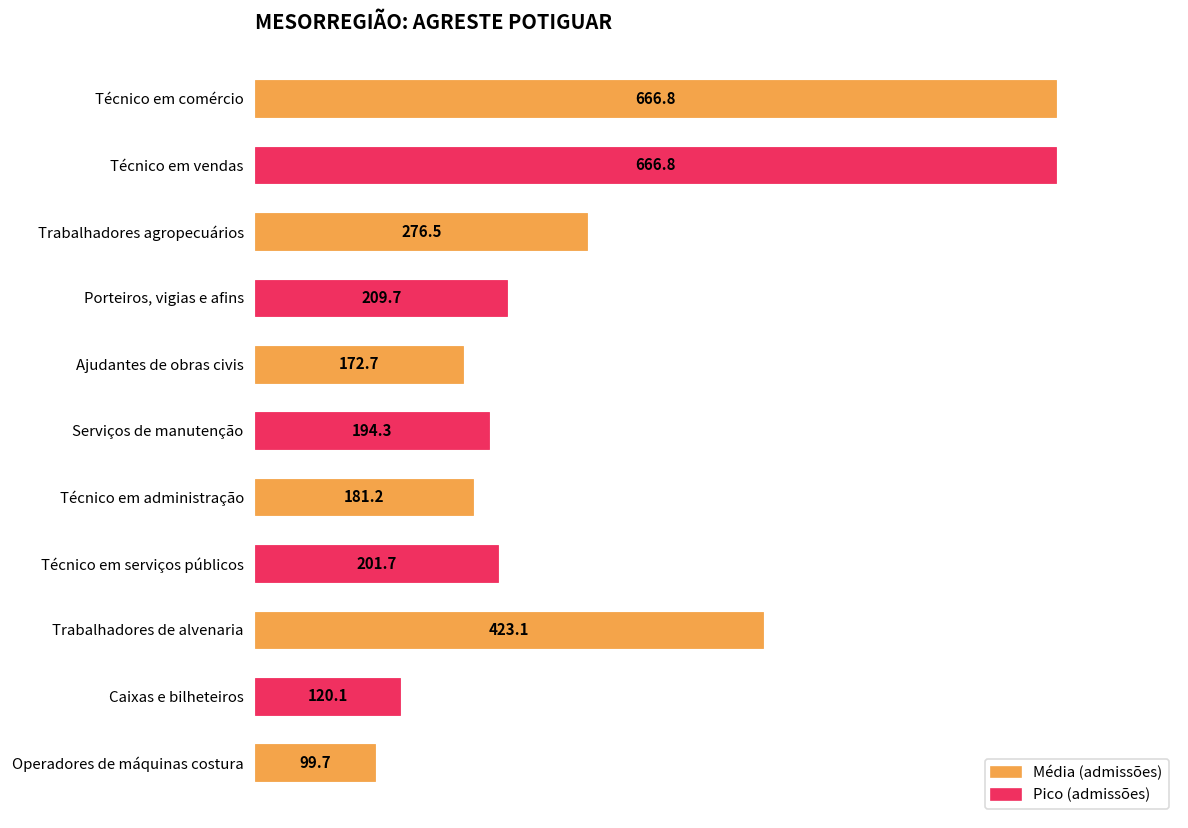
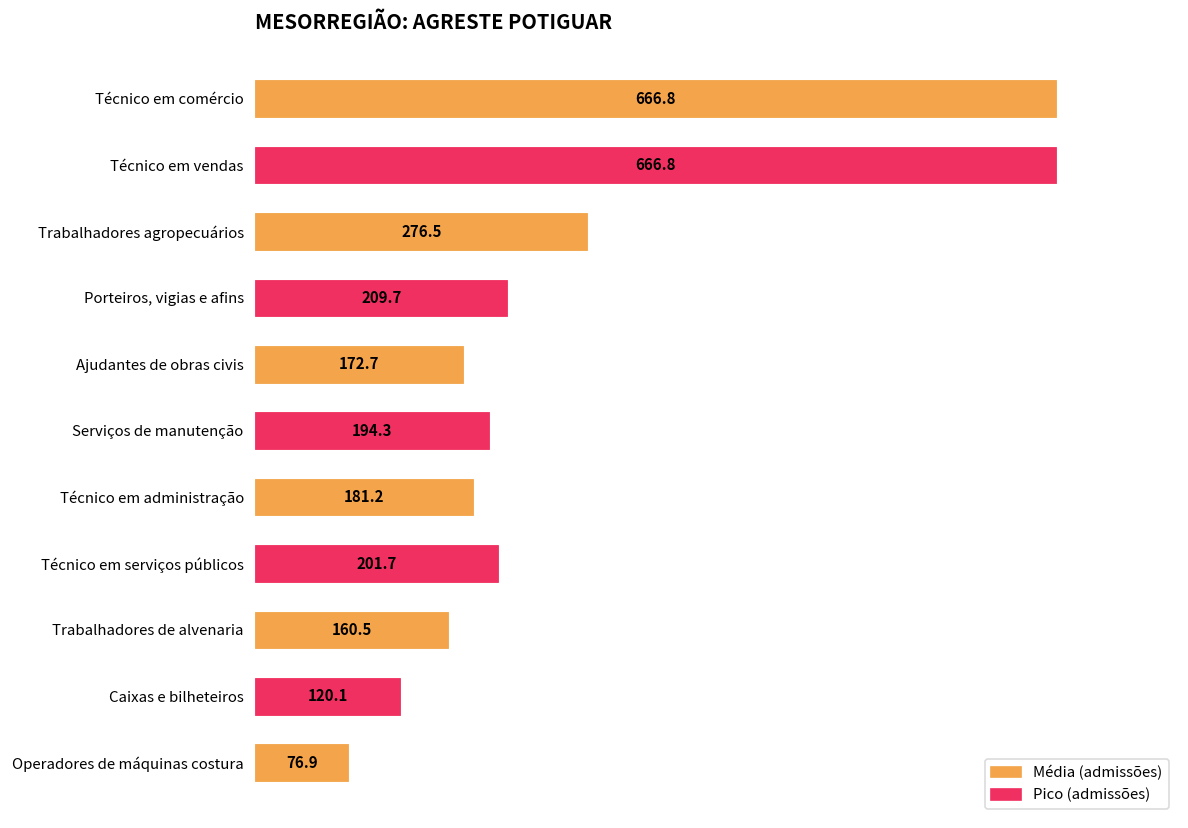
  {
    "Técnico em comércio": 666.8,
    "Técnico em vendas": 666.8,
    "Trabalhadores agropecuários": 276.5,
    "Porteiros, vigias e afins": 209.7,
    "Ajudantes de obras civis": 172.7,
    "Serviços de manutenção": 194.3,
    "Técnico em administração": 181.2,
    "Técnico em serviços públicos": 201.7,
-   "Trabalhadores de alvenaria": 423.1,
+   "Trabalhadores de alvenaria": 160.5,
    "Caixas e bilheteiros": 120.1,
-   "Operadores de máquinas costura": 99.7
+   "Operadores de máquinas costura": 76.9
  }
